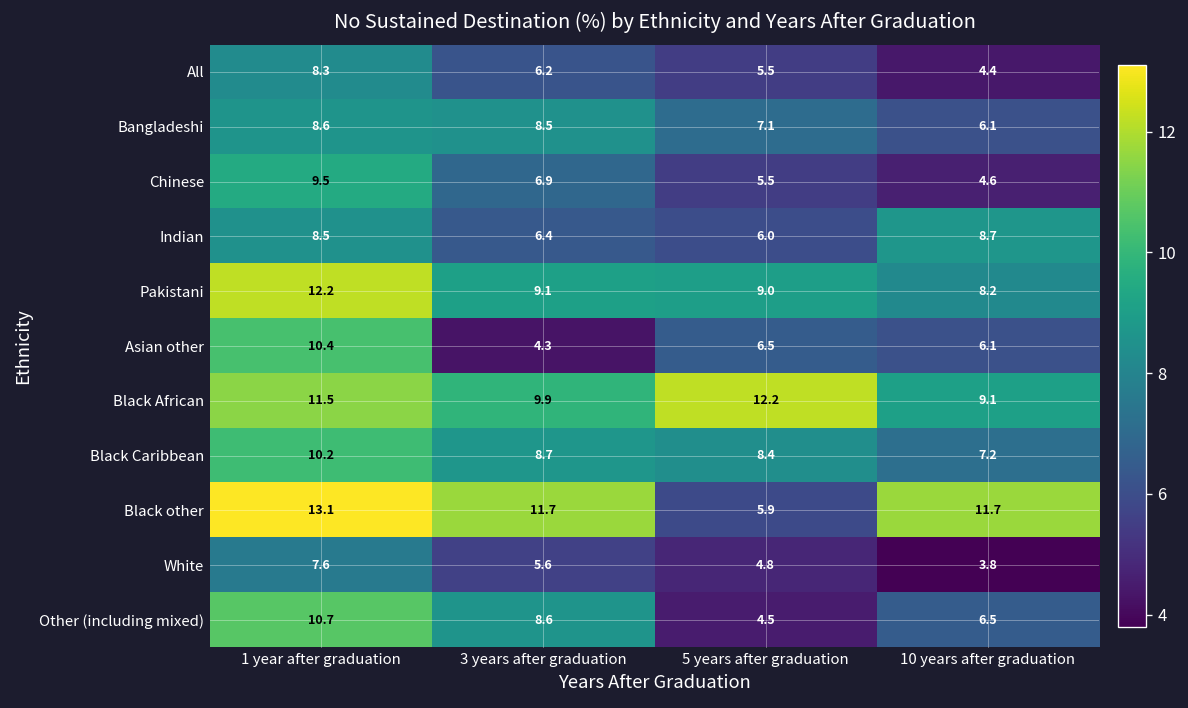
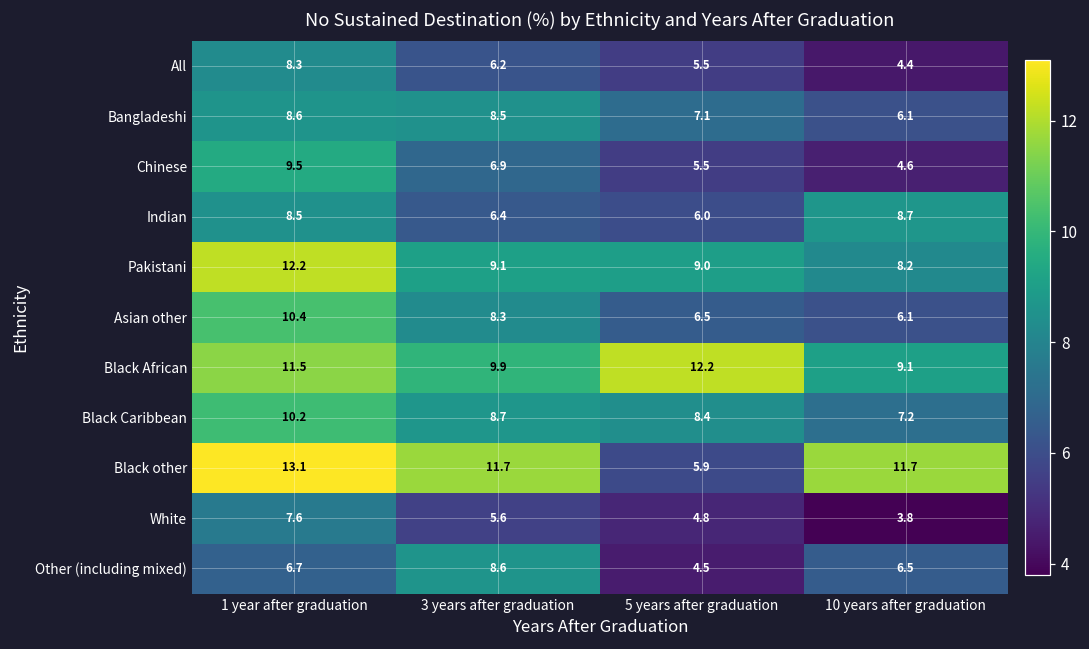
  {
    "All": {
      "1 year after graduation": 8.3,
      "3 years after graduation": 6.2,
      "5 years after graduation": 5.5,
      "10 years after graduation": 4.4
    },
    "Bangladeshi": {
      "1 year after graduation": 8.6,
      "3 years after graduation": 8.5,
      "5 years after graduation": 7.1,
      "10 years after graduation": 6.1
    },
    "Chinese": {
      "1 year after graduation": 9.5,
      "3 years after graduation": 6.9,
      "5 years after graduation": 5.5,
      "10 years after graduation": 4.6
    },
    "Indian": {
      "1 year after graduation": 8.5,
      "3 years after graduation": 6.4,
      "5 years after graduation": 6.0,
      "10 years after graduation": 8.7
    },
    "Pakistani": {
      "1 year after graduation": 12.2,
      "3 years after graduation": 9.1,
      "5 years after graduation": 9.0,
      "10 years after graduation": 8.2
    },
    "Asian other": {
      "1 year after graduation": 10.4,
-     "3 years after graduation": 4.3,
+     "3 years after graduation": 8.3,
      "5 years after graduation": 6.5,
      "10 years after graduation": 6.1
    },
    "Black African": {
      "1 year after graduation": 11.5,
      "3 years after graduation": 9.9,
      "5 years after graduation": 12.2,
      "10 years after graduation": 9.1
    },
    "Black Caribbean": {
      "1 year after graduation": 10.2,
      "3 years after graduation": 8.7,
      "5 years after graduation": 8.4,
      "10 years after graduation": 7.2
    },
    "Black other": {
      "1 year after graduation": 13.1,
      "3 years after graduation": 11.7,
      "5 years after graduation": 5.9,
      "10 years after graduation": 11.7
    },
    "White": {
      "1 year after graduation": 7.6,
      "3 years after graduation": 5.6,
      "5 years after graduation": 4.8,
      "10 years after graduation": 3.8
    },
    "Other (including mixed)": {
-     "1 year after graduation": 10.7,
+     "1 year after graduation": 6.7,
      "3 years after graduation": 8.6,
      "5 years after graduation": 4.5,
      "10 years after graduation": 6.5
    }
  }
